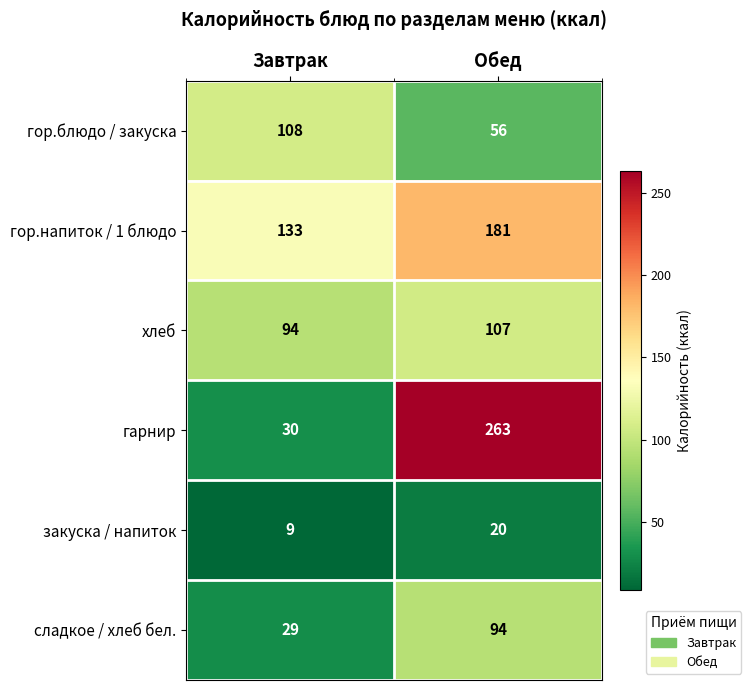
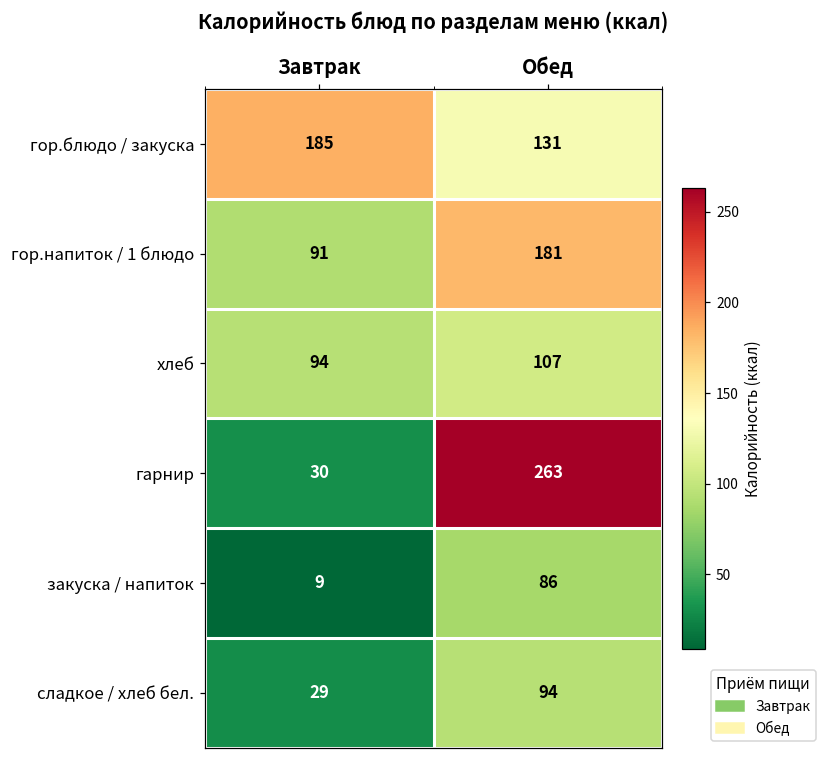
  {
    "гор.блюдо / закуска": {
-     "Завтрак": 108,
-     "Обед": 56
+     "Завтрак": 185,
+     "Обед": 131
    },
    "гор.напиток / 1 блюдо": {
-     "Завтрак": 133,
+     "Завтрак": 91,
      "Обед": 181
    },
    "хлеб": {
      "Завтрак": 94,
      "Обед": 107
    },
    "гарнир": {
      "Завтрак": 30,
      "Обед": 263
    },
    "закуска / напиток": {
      "Завтрак": 9,
-     "Обед": 20
+     "Обед": 86
    },
    "сладкое / хлеб бел.": {
      "Завтрак": 29,
      "Обед": 94
    }
  }
